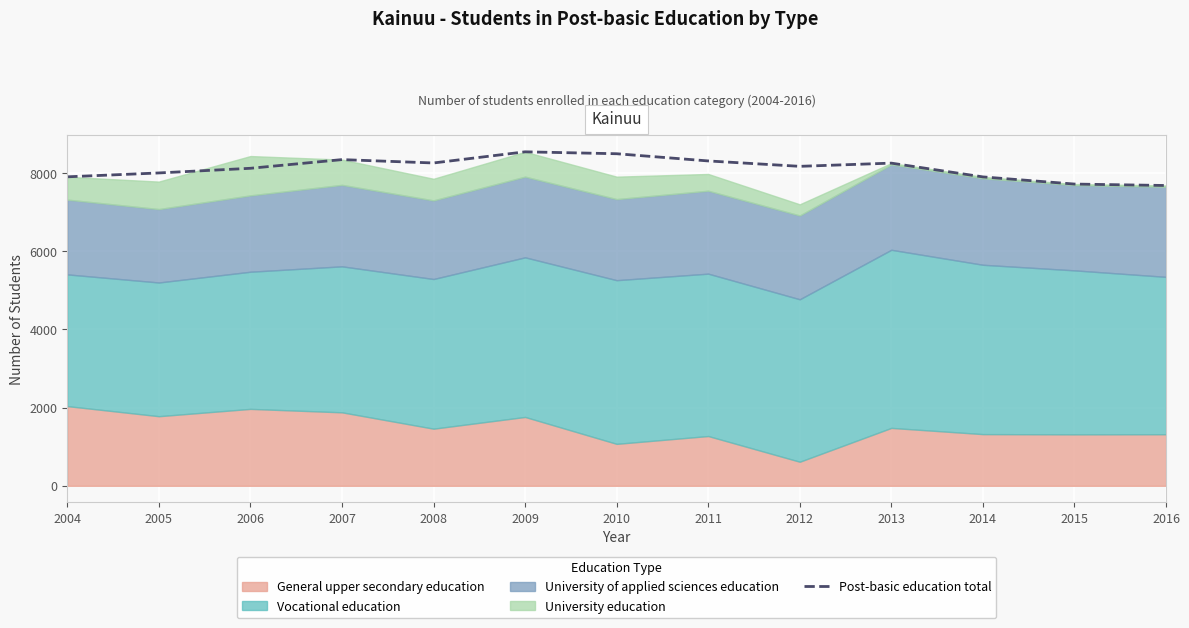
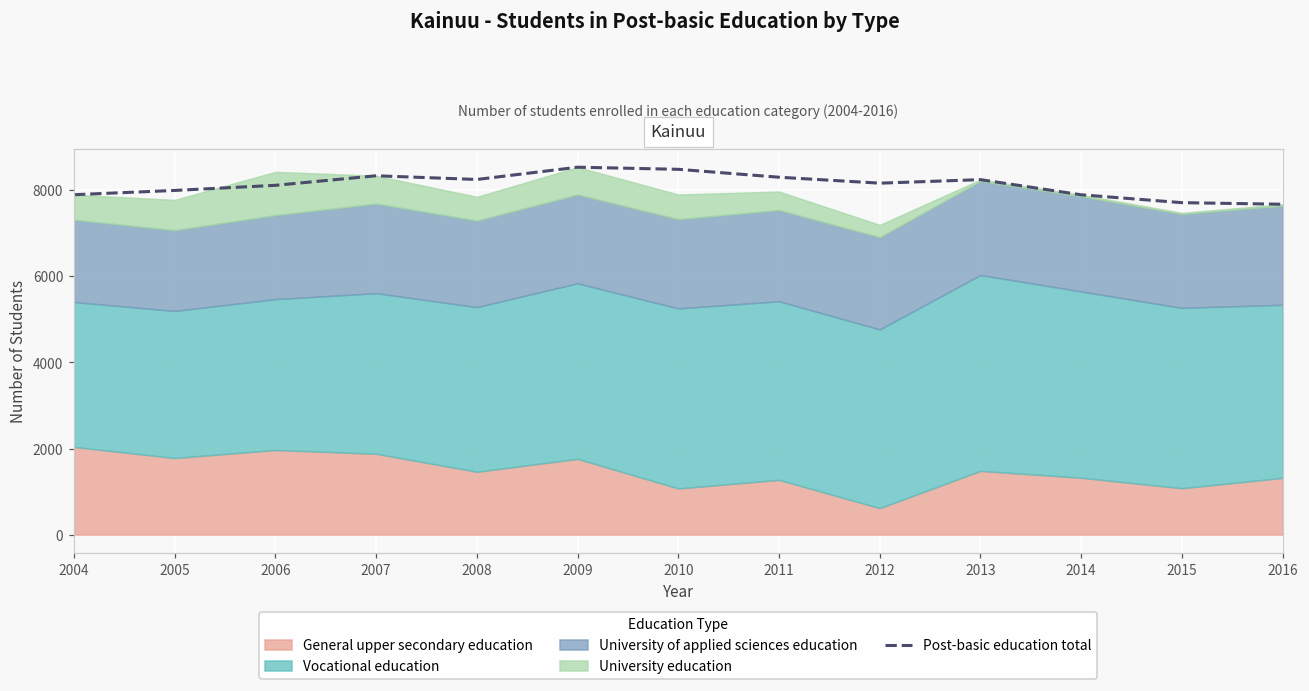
  {
    "General upper secondary education": {
      "2004": 2000,
      "2005": 1800,
      "2006": 2000,
      "2007": 1900,
      "2008": 1500,
      "2009": 1800,
      "2010": 1100,
      "2011": 1300,
      "2012": 600,
      "2013": 1500,
      "2014": 1300,
-     "2015": 1300,
+     "2015": 1100,
      "2016": 1300
    },
    "Post-basic education total": {
      "2005": 8000,
      "2006": 8100,
      "2008": 8300,
      "2010": 8500,
      "2011": 8300,
      "2012": 8200
    },
    "University education": {
      "2005": 700,
      "2006": 1000,
      "2008": 600,
      "2010": 600,
      "2011": 400,
      "2012": 300
    }
  }
